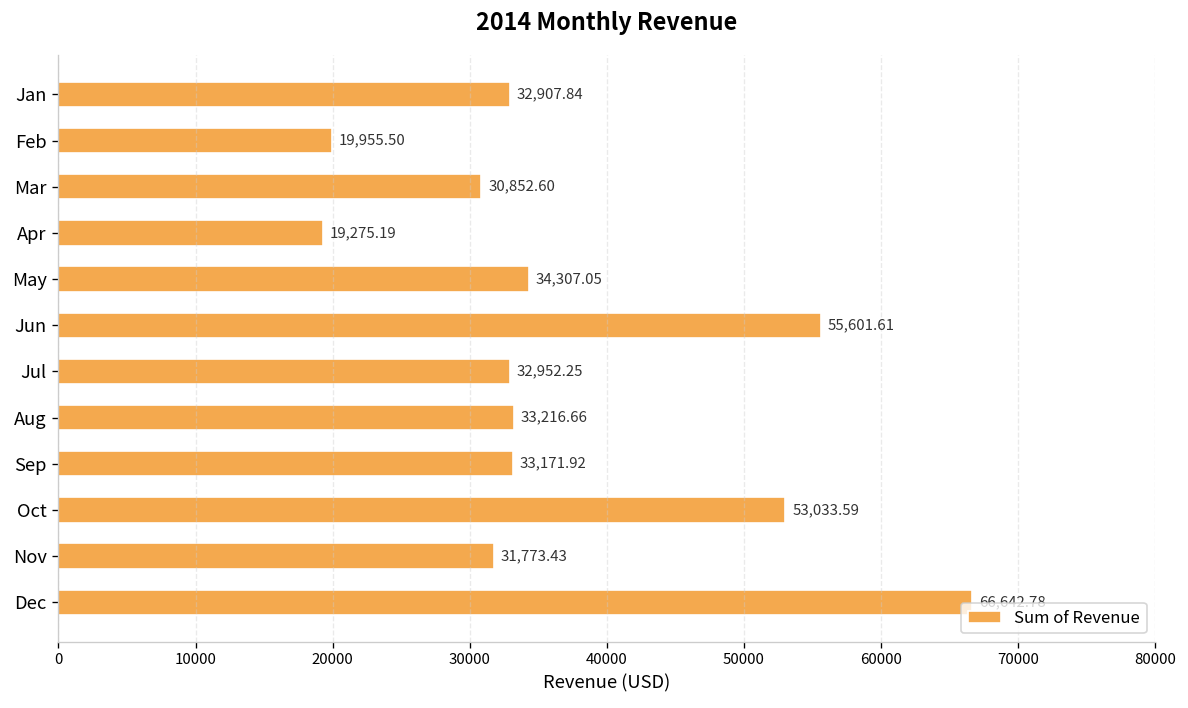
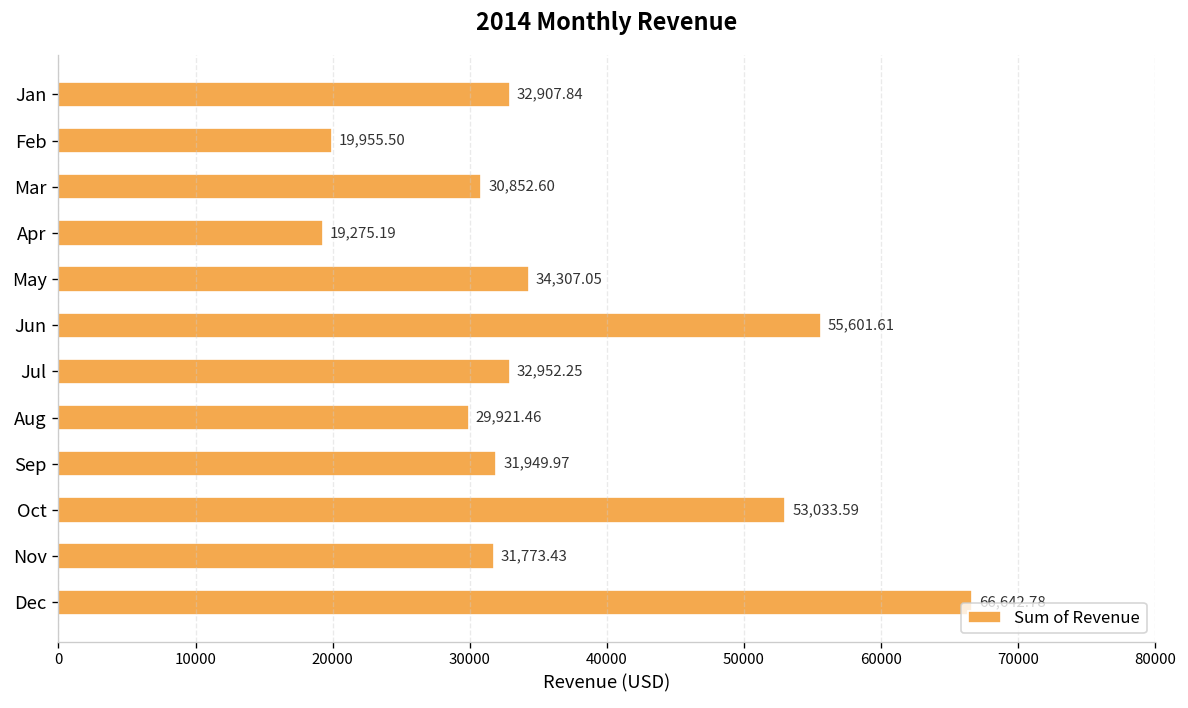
  {
    "Jan": "32,907.84",
    "Feb": "19,955.50",
    "Mar": "30,852.60",
    "Apr": "19,275.19",
    "May": "34,307.05",
    "Jun": "55,601.61",
    "Jul": "32,952.25",
-   "Aug": "33,216.66",
-   "Sep": "33,171.92",
+   "Aug": "29,921.46",
+   "Sep": "31,949.97",
    "Oct": "53,033.59",
    "Nov": "31,773.43"
  }
